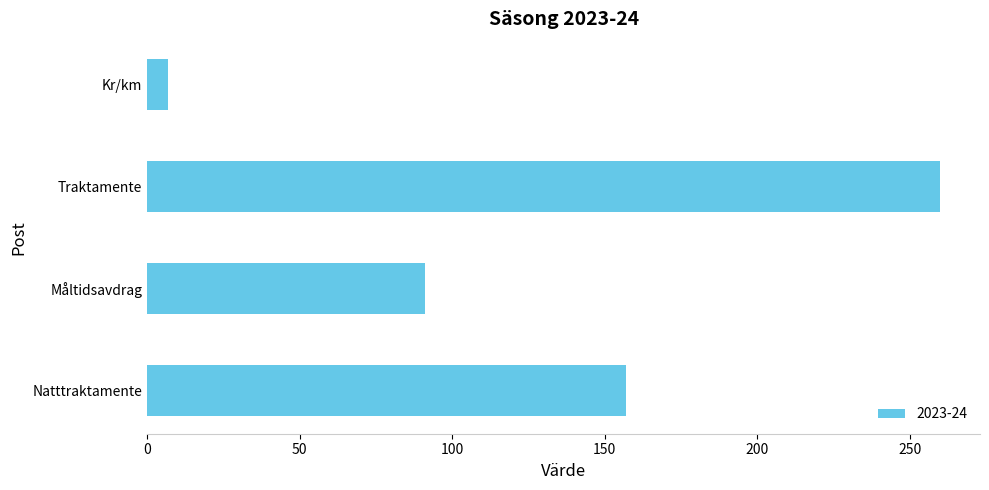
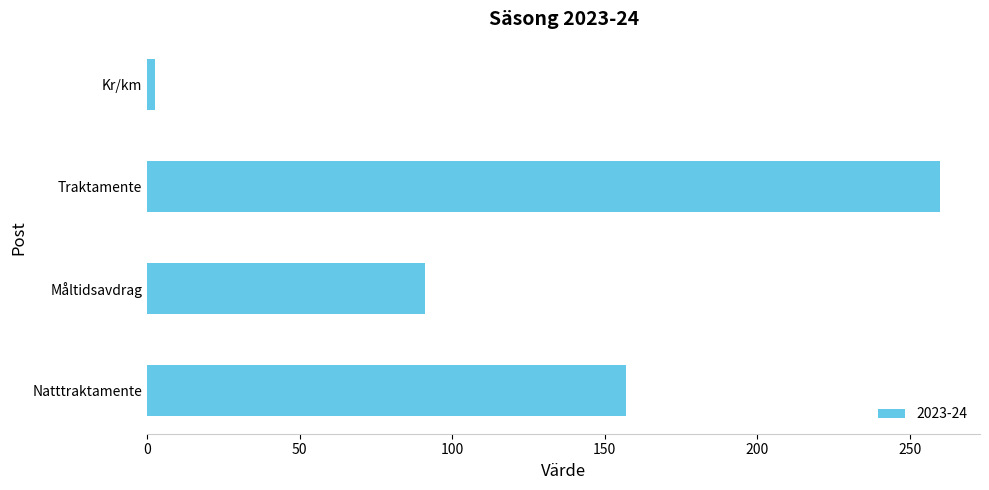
  {
-   "Kr/km": 7,
+   "Kr/km": 3,
    "Traktamente": 260,
    "Måltidsavdrag": 91,
    "Natttraktamente": 157
  }
